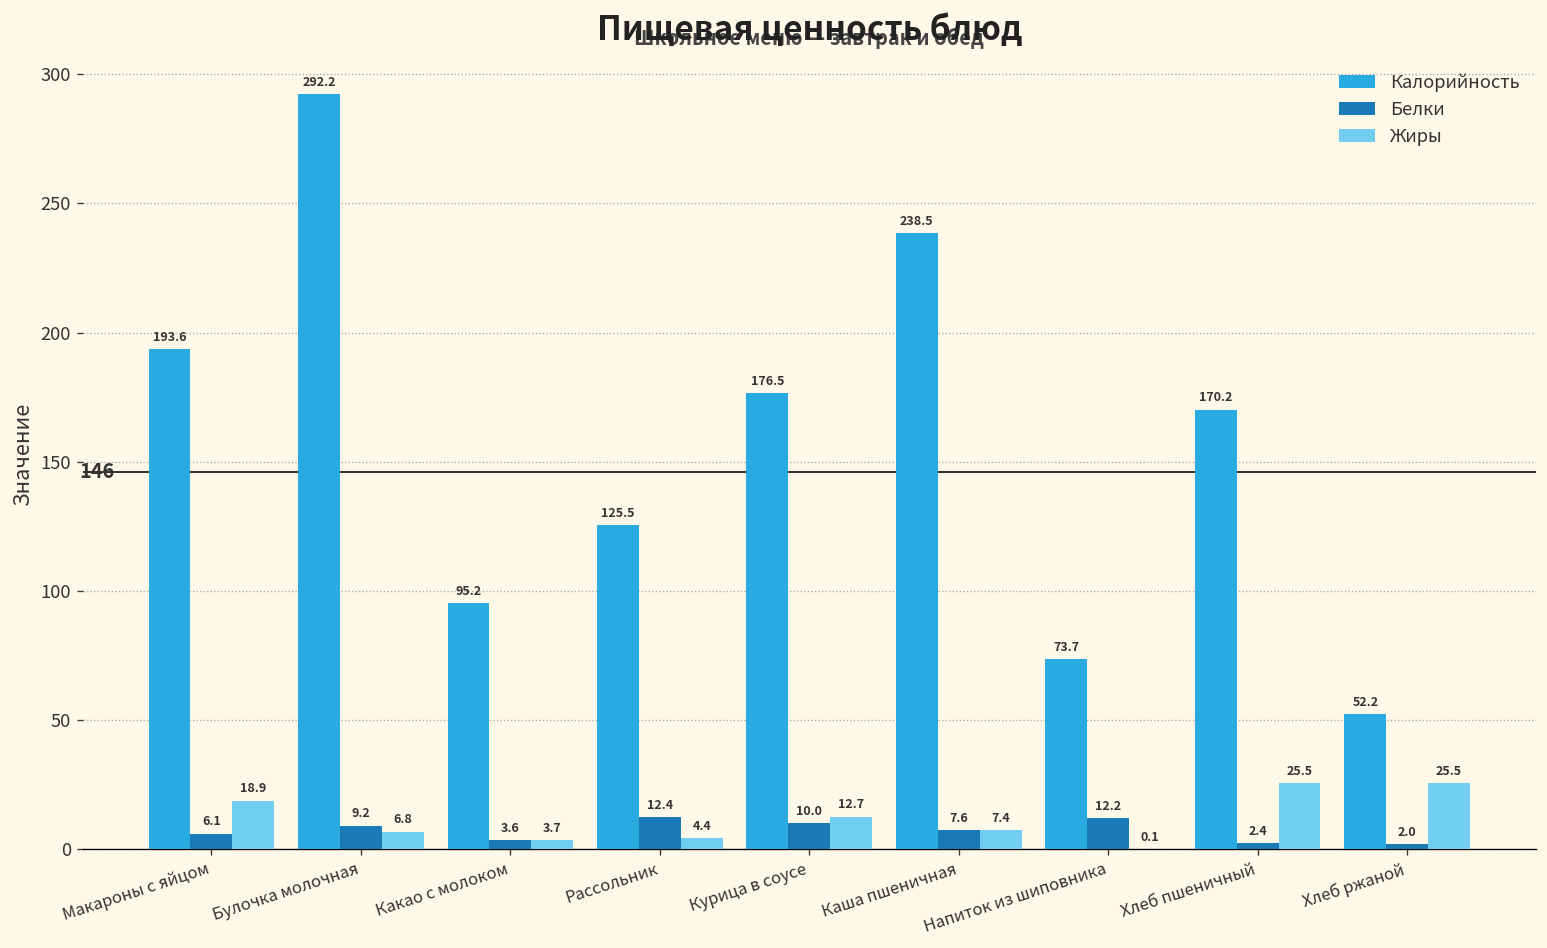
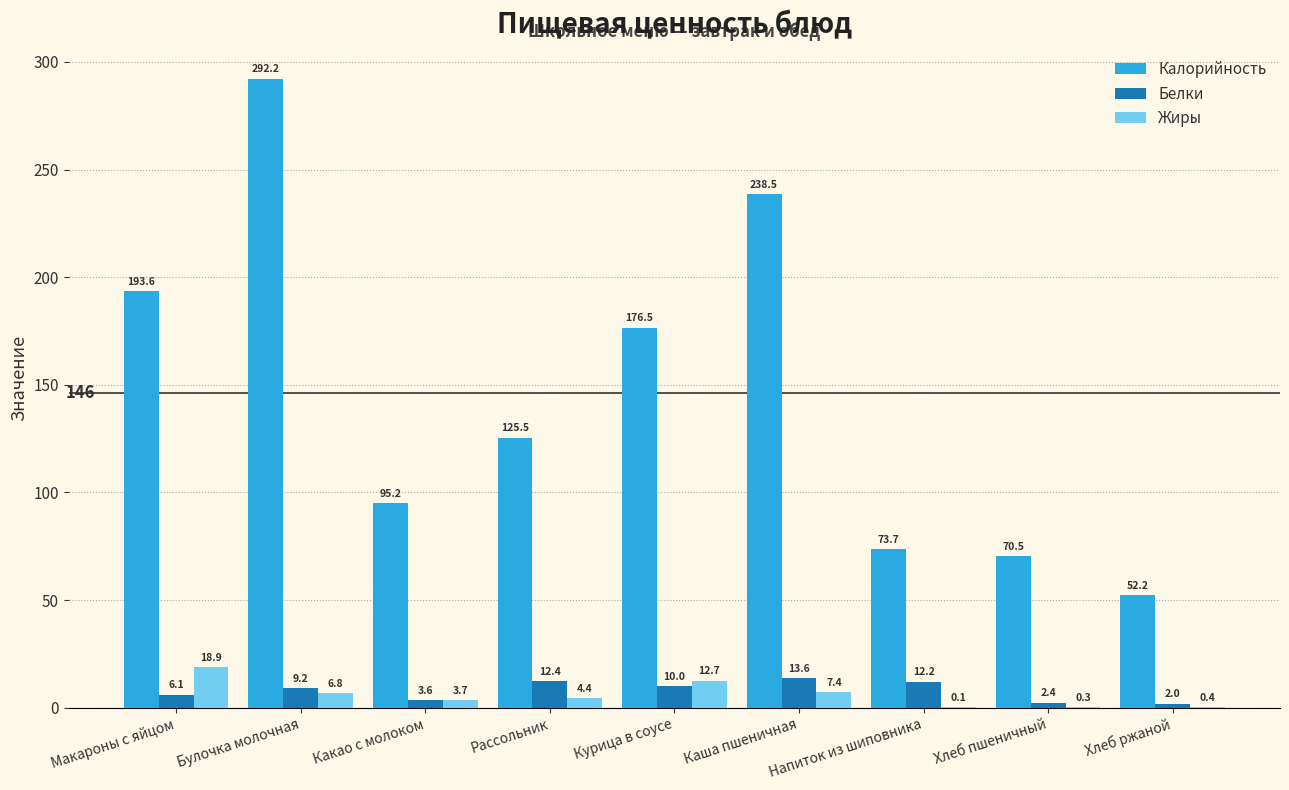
  {
    "Калорийность": {
      "Макароны с яйцом": 193.6,
      "Булочка молочная": 292.2,
      "Какао с молоком": 95.2,
      "Рассольник": 125.5,
      "Курица в соусе": 176.5,
      "Каша пшеничная": 238.5,
      "Напиток из шиповника": 73.7,
-     "Хлеб пшеничный": 170.2,
+     "Хлеб пшеничный": 70.5,
      "Хлеб ржаной": 52.2
    },
    "Белки": {
      "Макароны с яйцом": 6.1,
      "Булочка молочная": 9.2,
      "Какао с молоком": 3.6,
      "Рассольник": 12.4,
      "Курица в соусе": 10.0,
-     "Каша пшеничная": 7.6,
+     "Каша пшеничная": 13.6,
      "Напиток из шиповника": 12.2,
      "Хлеб пшеничный": 2.4,
      "Хлеб ржаной": 2.0
    },
    "Жиры": {
      "Макароны с яйцом": 18.9,
      "Булочка молочная": 6.8,
      "Какао с молоком": 3.7,
      "Рассольник": 4.4,
      "Курица в соусе": 12.7,
      "Каша пшеничная": 7.4,
      "Напиток из шиповника": 0.1,
-     "Хлеб пшеничный": 25.5,
-     "Хлеб ржаной": 25.5
+     "Хлеб пшеничный": 0.3,
+     "Хлеб ржаной": 0.4
    }
  }
